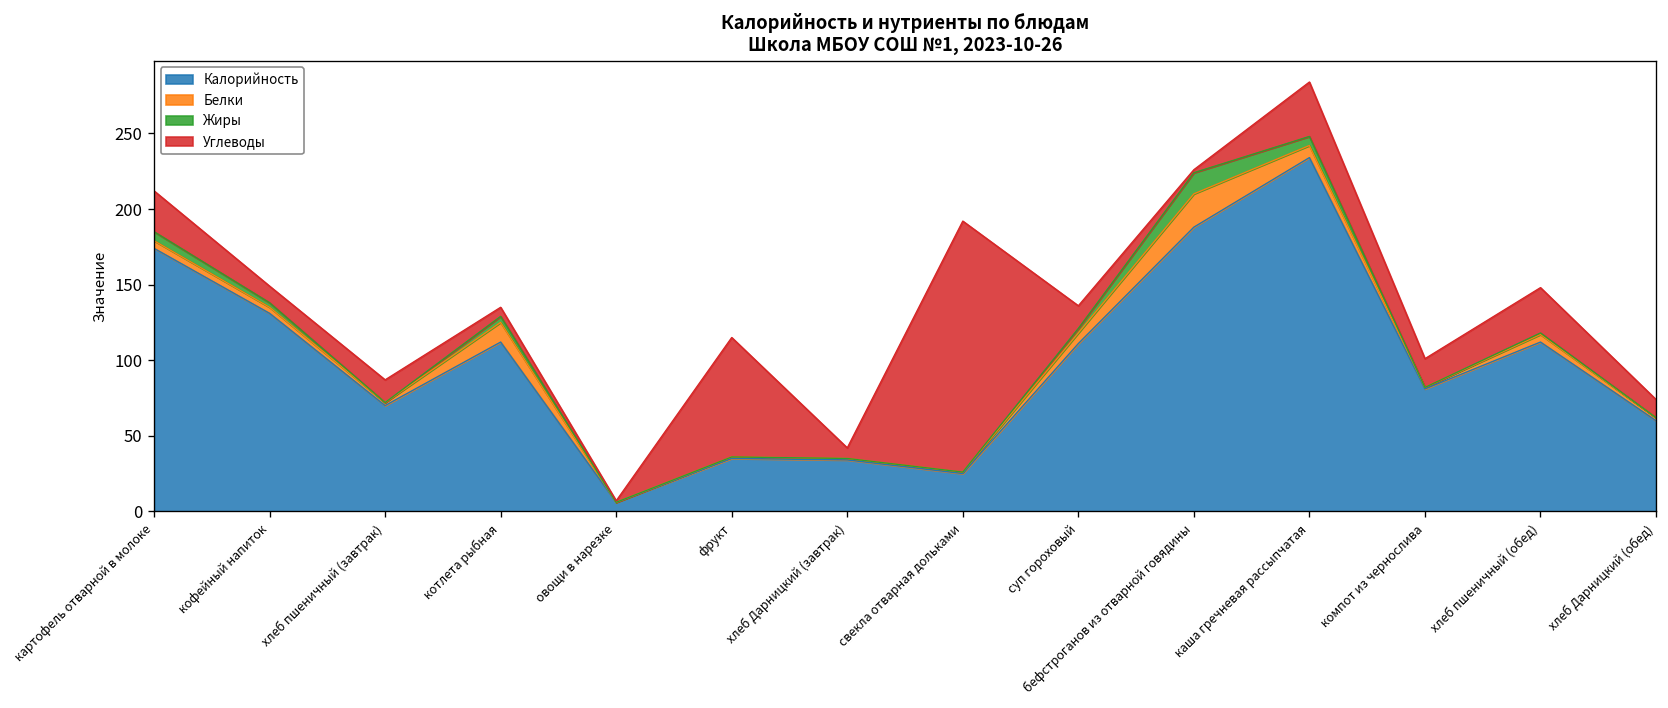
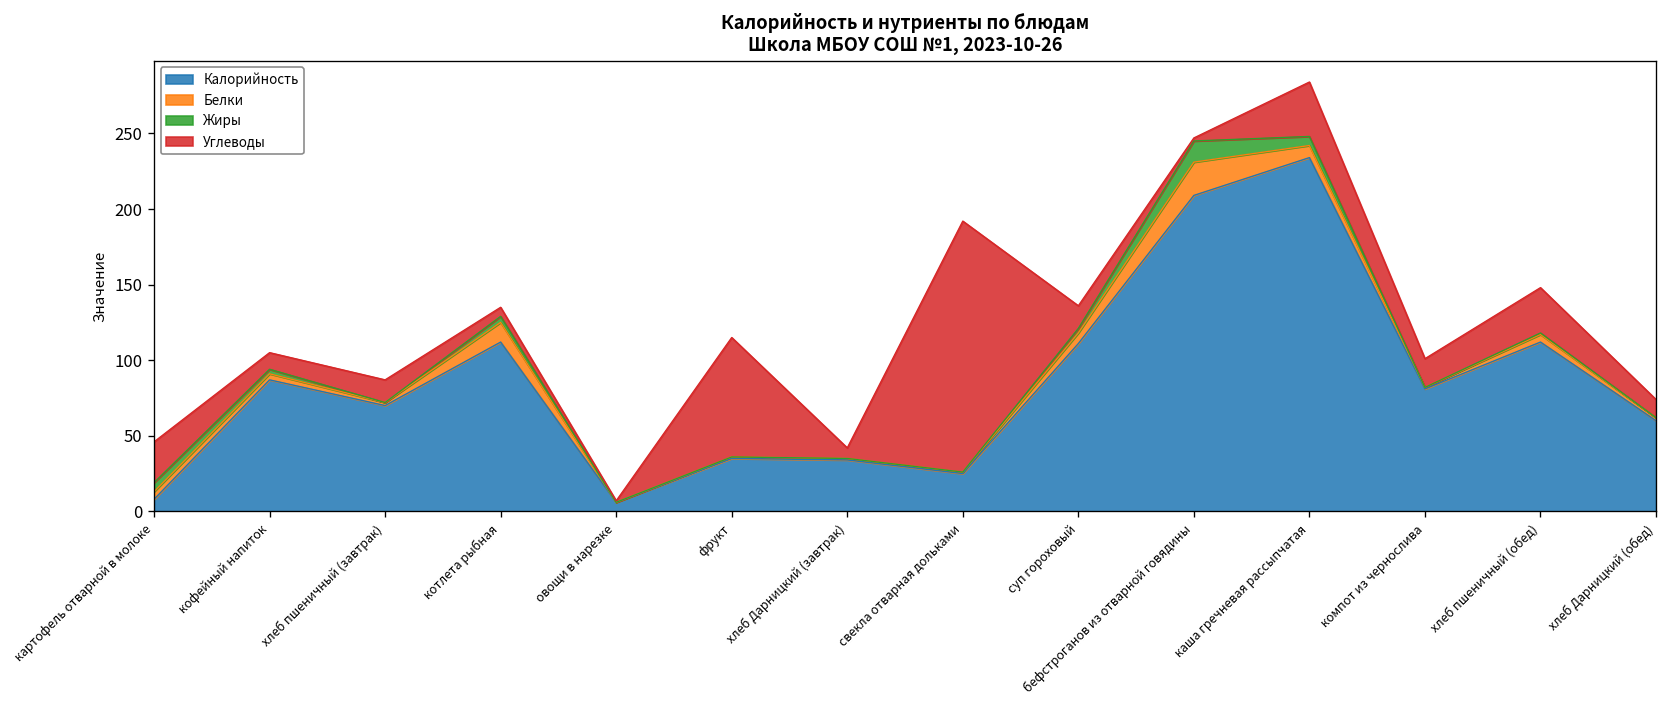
  {
    "Калорийность": {
-     "картофель отварной в молоке": 174,
-     "кофейный напиток": 131,
+     "картофель отварной в молоке": 8,
+     "кофейный напиток": 87,
      "хлеб пшеничный (завтрак)": 70,
      "котлета рыбная": 112,
      "суп гороховый": 111,
-     "бефстроганов из отварной говядины": 188,
+     "бефстроганов из отварной говядины": 209,
      "каша гречневая рассыпчатая": 234,
      "хлеб пшеничный (обед)": 112,
      "хлеб Дарницкий (обед)": 60
    },
    "Белки": {
      "картофель отварной в молоке": 5,
      "кофейный напиток": 4,
      "котлета рыбная": 13,
      "суп гороховый": 7,
      "бефстроганов из отварной говядины": 22,
      "каша гречневая рассыпчатая": 8
    },
    "Жиры": {
      "картофель отварной в молоке": 6,
      "кофейный напиток": 3,
      "котлета рыбная": 4,
      "суп гороховый": 3,
      "каша гречневая рассыпчатая": 6
    },
    "Углеводы": {
      "картофель отварной в молоке": 27,
      "кофейный напиток": 11,
      "хлеб пшеничный (завтрак)": 15,
      "котлета рыбная": 6,
      "фрукт": 79,
      "хлеб Дарницкий (завтрак)": 7,
      "свекла отварная дольками": 166,
      "суп гороховый": 15,
      "каша гречневая рассыпчатая": 36,
      "компот из чернослива": 19,
      "хлеб пшеничный (обед)": 30,
      "хлеб Дарницкий (обед)": 12
    }
  }
